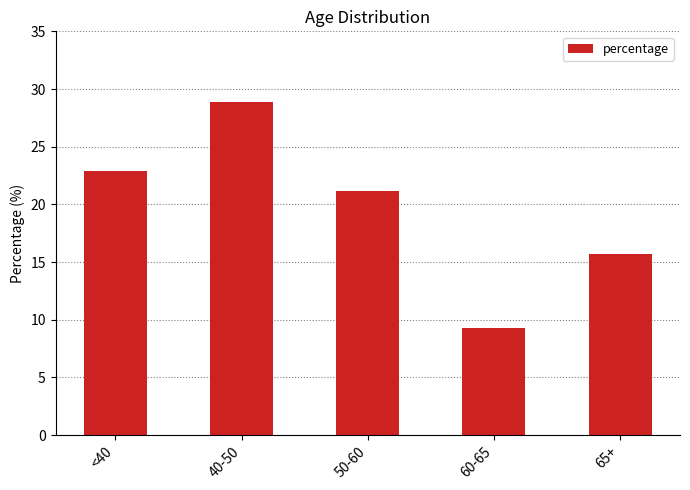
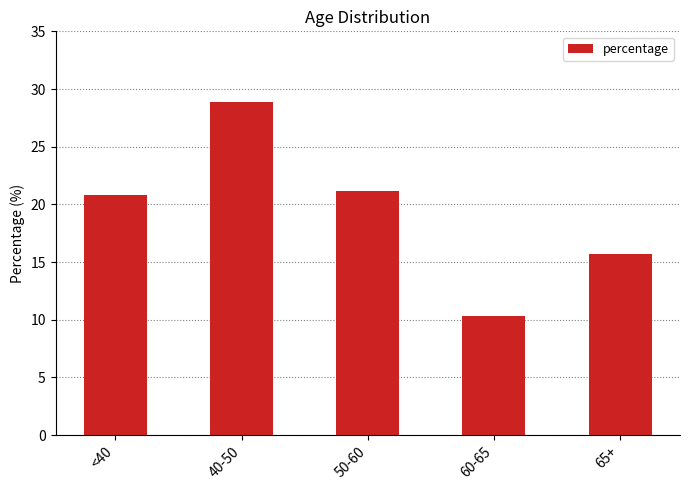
  {
-   "<40": 22.9,
+   "<40": 20.8,
    "40-50": 28.9,
    "50-60": 21.2,
-   "60-65": 9.3,
+   "60-65": 10.3,
    "65+": 15.7
  }
